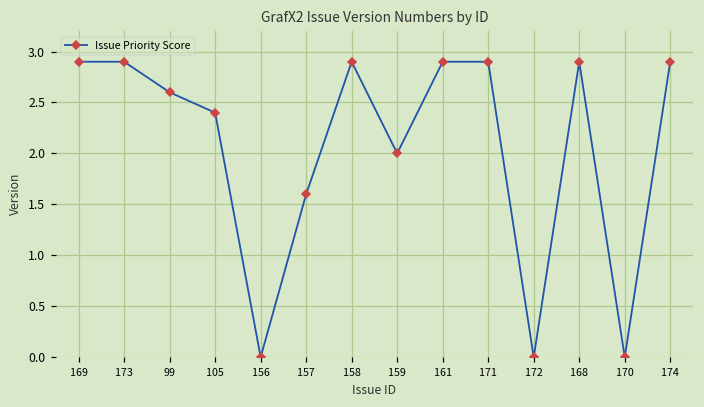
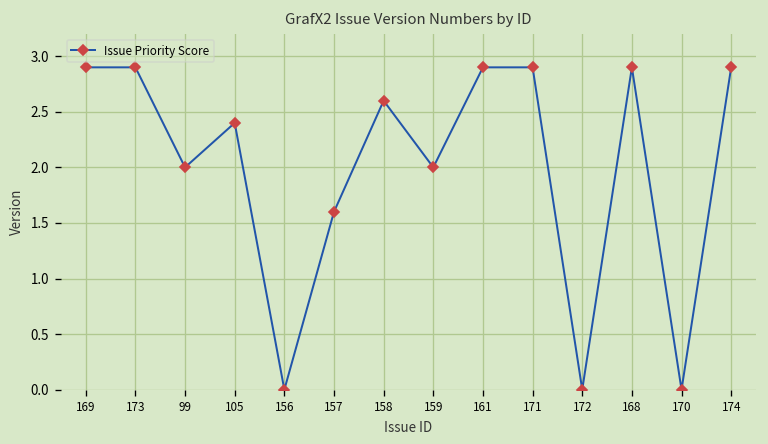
  {
    "169": 2.9,
    "173": 2.9,
-   "99": 2.6,
+   "99": 2.0,
    "105": 2.4,
    "156": 0.0,
    "157": 1.6,
-   "158": 2.9,
+   "158": 2.6,
    "159": 2.0,
    "161": 2.9,
    "171": 2.9,
    "172": 0.0,
    "168": 2.9,
    "170": 0.0,
    "174": 2.9
  }
